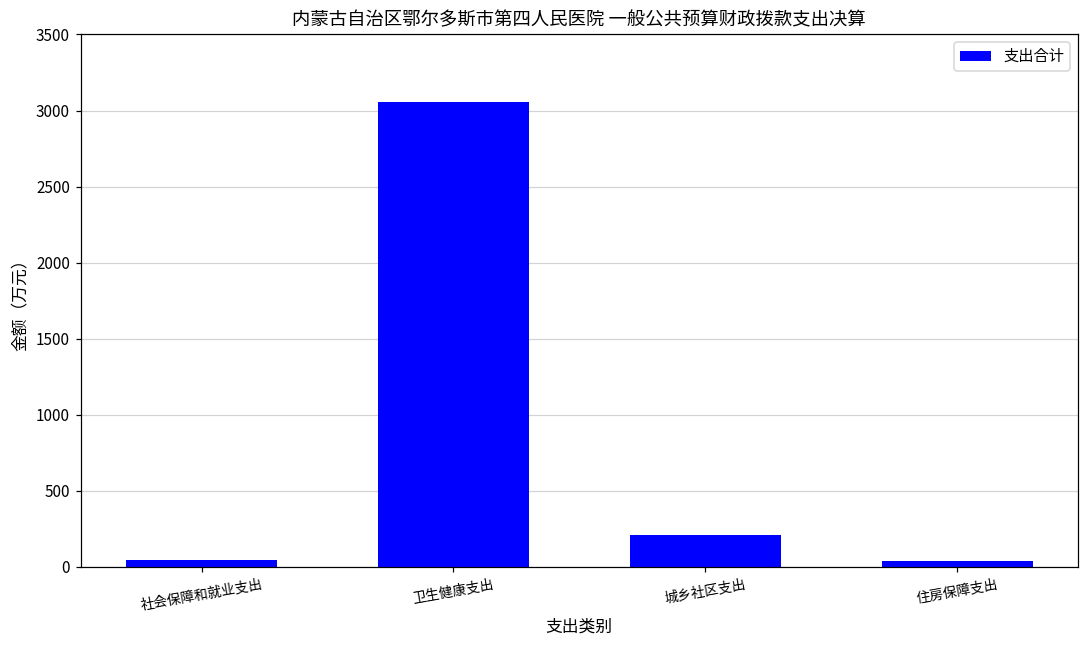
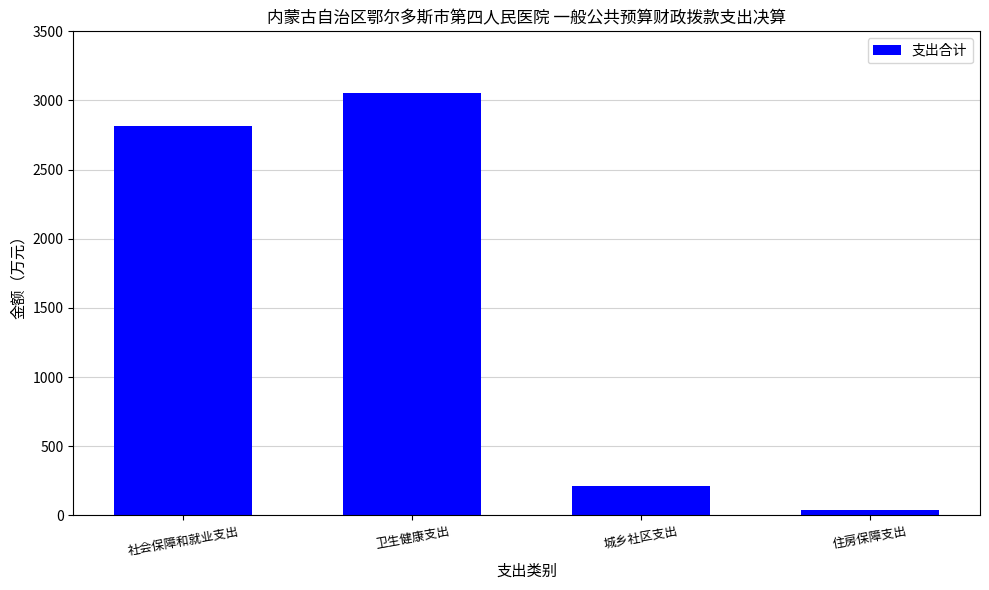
  {
-   "社会保障和就业支出": 50,
+   "社会保障和就业支出": 2810,
    "卫生健康支出": 3050,
    "城乡社区支出": 210,
    "住房保障支出": 40
  }
